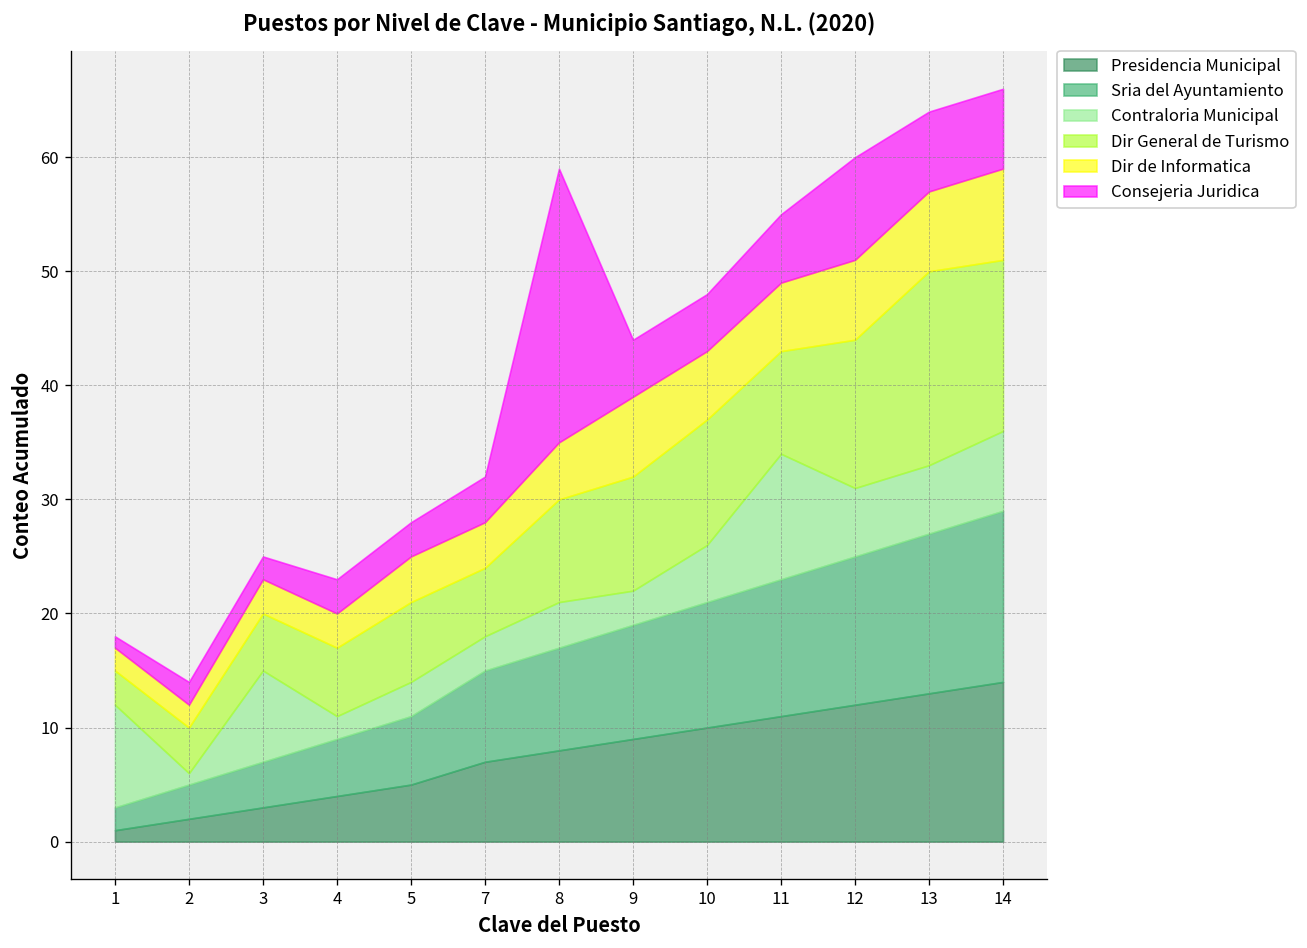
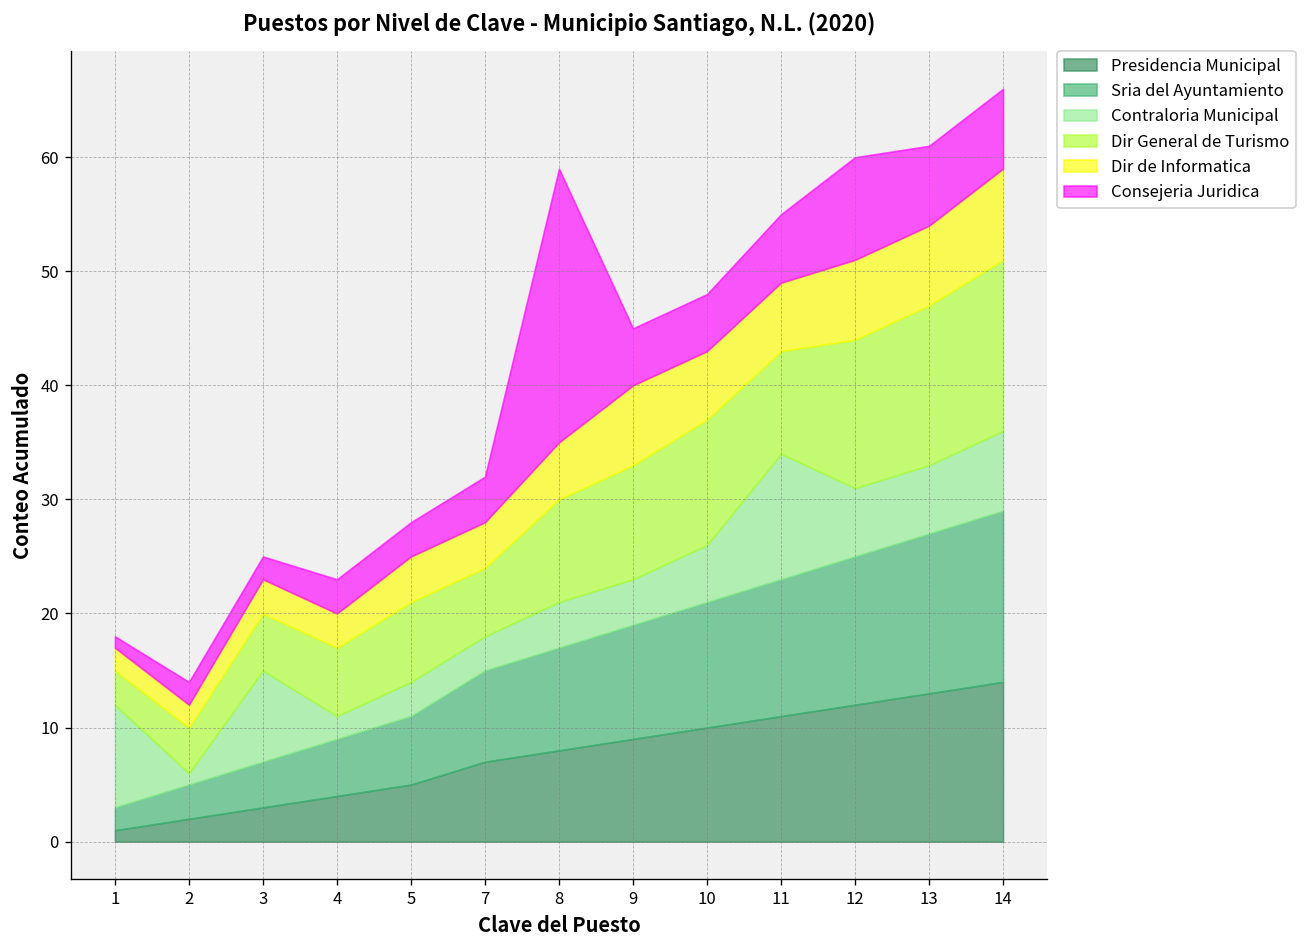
  {
    "Contraloria Municipal": {
      "1": 9,
      "2": 1,
      "3": 8,
      "4": 2,
      "5": 3,
      "7": 3,
      "8": 4,
-     "9": 3,
+     "9": 4,
      "10": 5,
      "11": 11,
      "12": 6,
      "13": 6,
      "14": 7
    },
    "Dir General de Turismo": {
      "1": 3,
      "2": 4,
      "3": 5,
      "4": 6,
      "5": 7,
      "7": 6,
      "8": 9,
      "9": 10,
      "10": 11,
      "11": 9,
      "12": 13,
-     "13": 17,
+     "13": 14,
      "14": 15
    },
    "Dir de Informatica": {
      "1": 2,
      "2": 2,
      "3": 3,
      "4": 3,
      "5": 4,
      "7": 4,
      "8": 5,
      "9": 7,
      "10": 6,
      "11": 6,
      "12": 7,
      "13": 7,
      "14": 8
    },
    "Consejeria Juridica": {
      "1": 1,
      "2": 2,
      "3": 2,
      "4": 3,
      "5": 3,
      "7": 4,
      "8": 24,
      "9": 5,
      "10": 5,
      "11": 6,
      "12": 9,
      "13": 7,
      "14": 7
    }
  }
